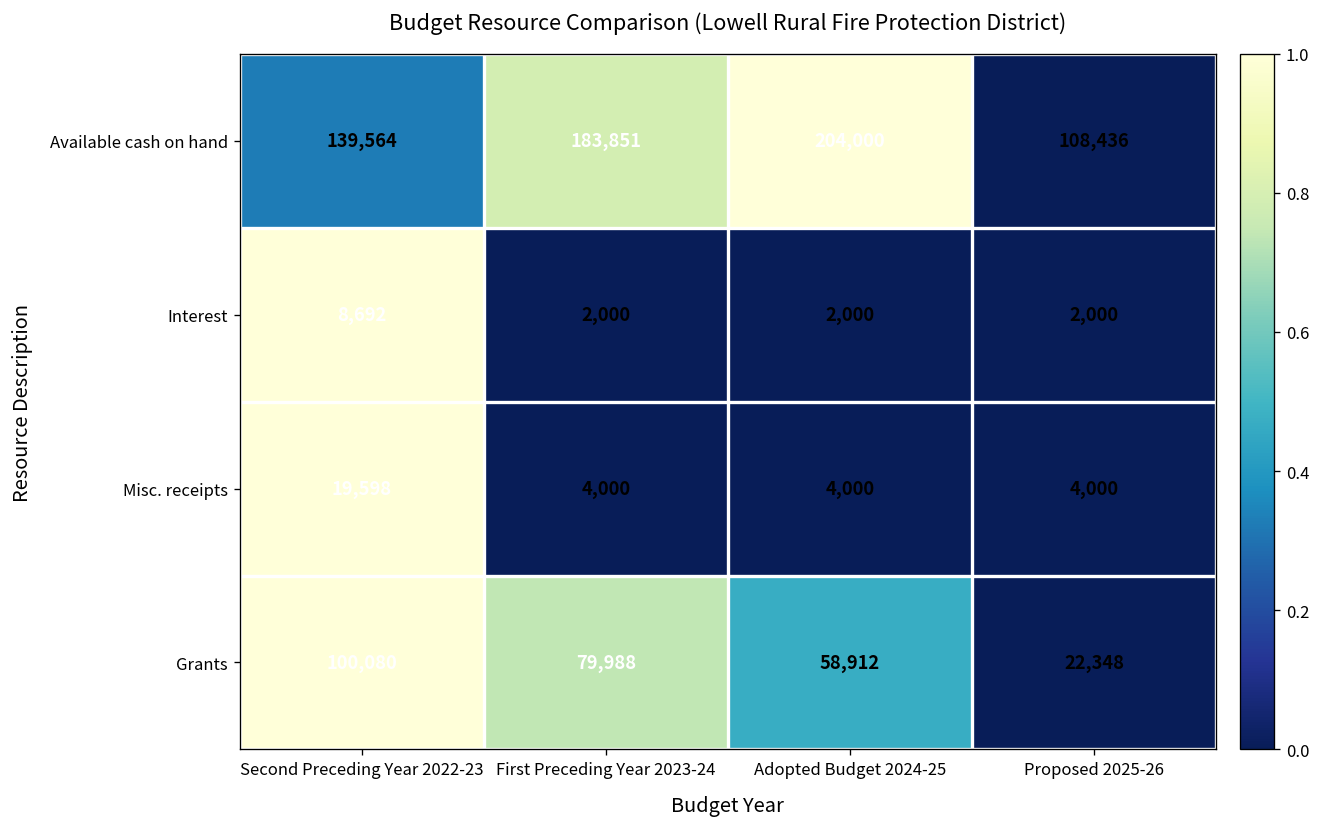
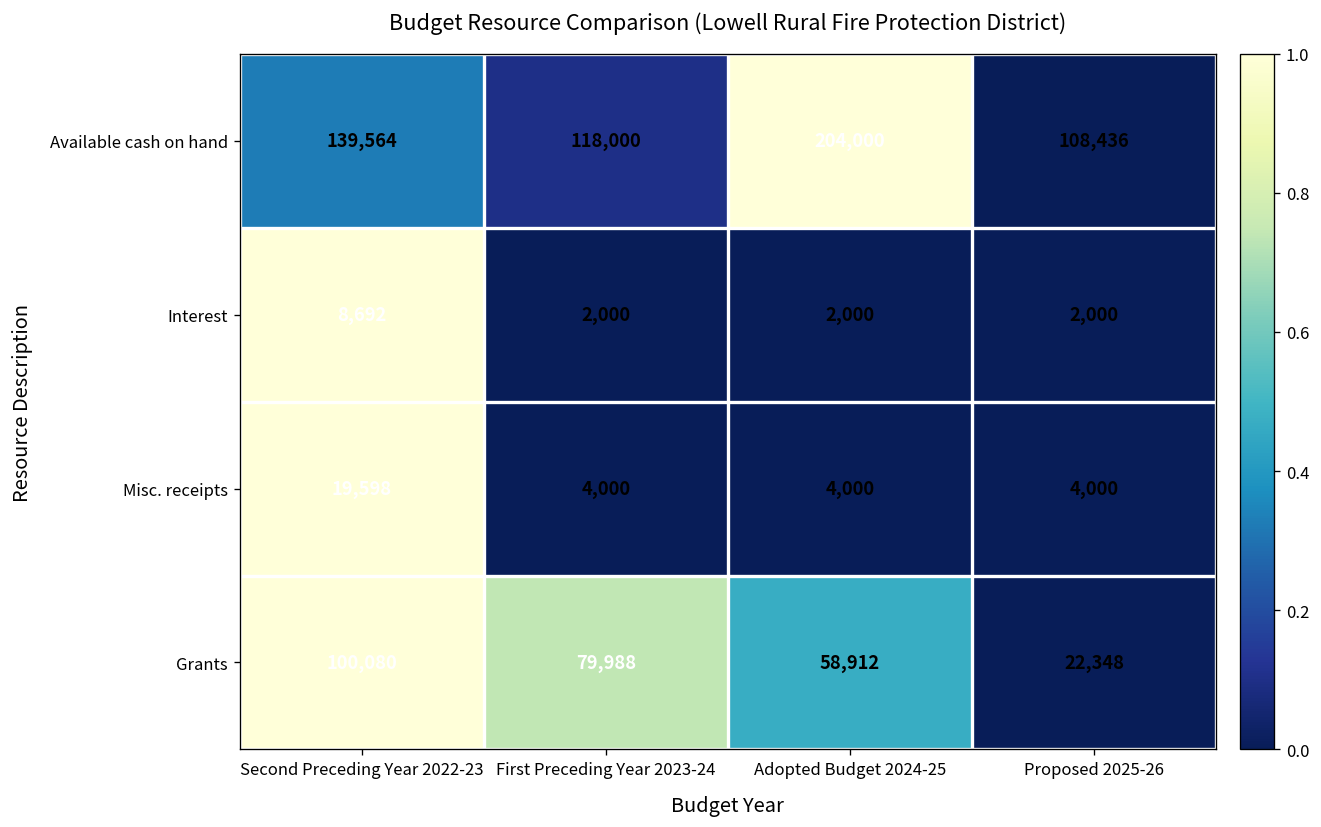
  {
    "Available cash on hand": {
      "Second Preceding Year 2022-23": "139,564",
-     "First Preceding Year 2023-24": "183,851",
+     "First Preceding Year 2023-24": "118,000",
      "Proposed 2025-26": "108,436"
    },
    "Interest": {
      "First Preceding Year 2023-24": "2,000",
      "Adopted Budget 2024-25": "2,000",
      "Proposed 2025-26": "2,000"
    },
    "Misc. receipts": {
      "First Preceding Year 2023-24": "4,000",
      "Adopted Budget 2024-25": "4,000",
      "Proposed 2025-26": "4,000"
    },
    "Grants": {
      "First Preceding Year 2023-24": "79,988",
      "Adopted Budget 2024-25": "58,912",
      "Proposed 2025-26": "22,348"
    }
  }
